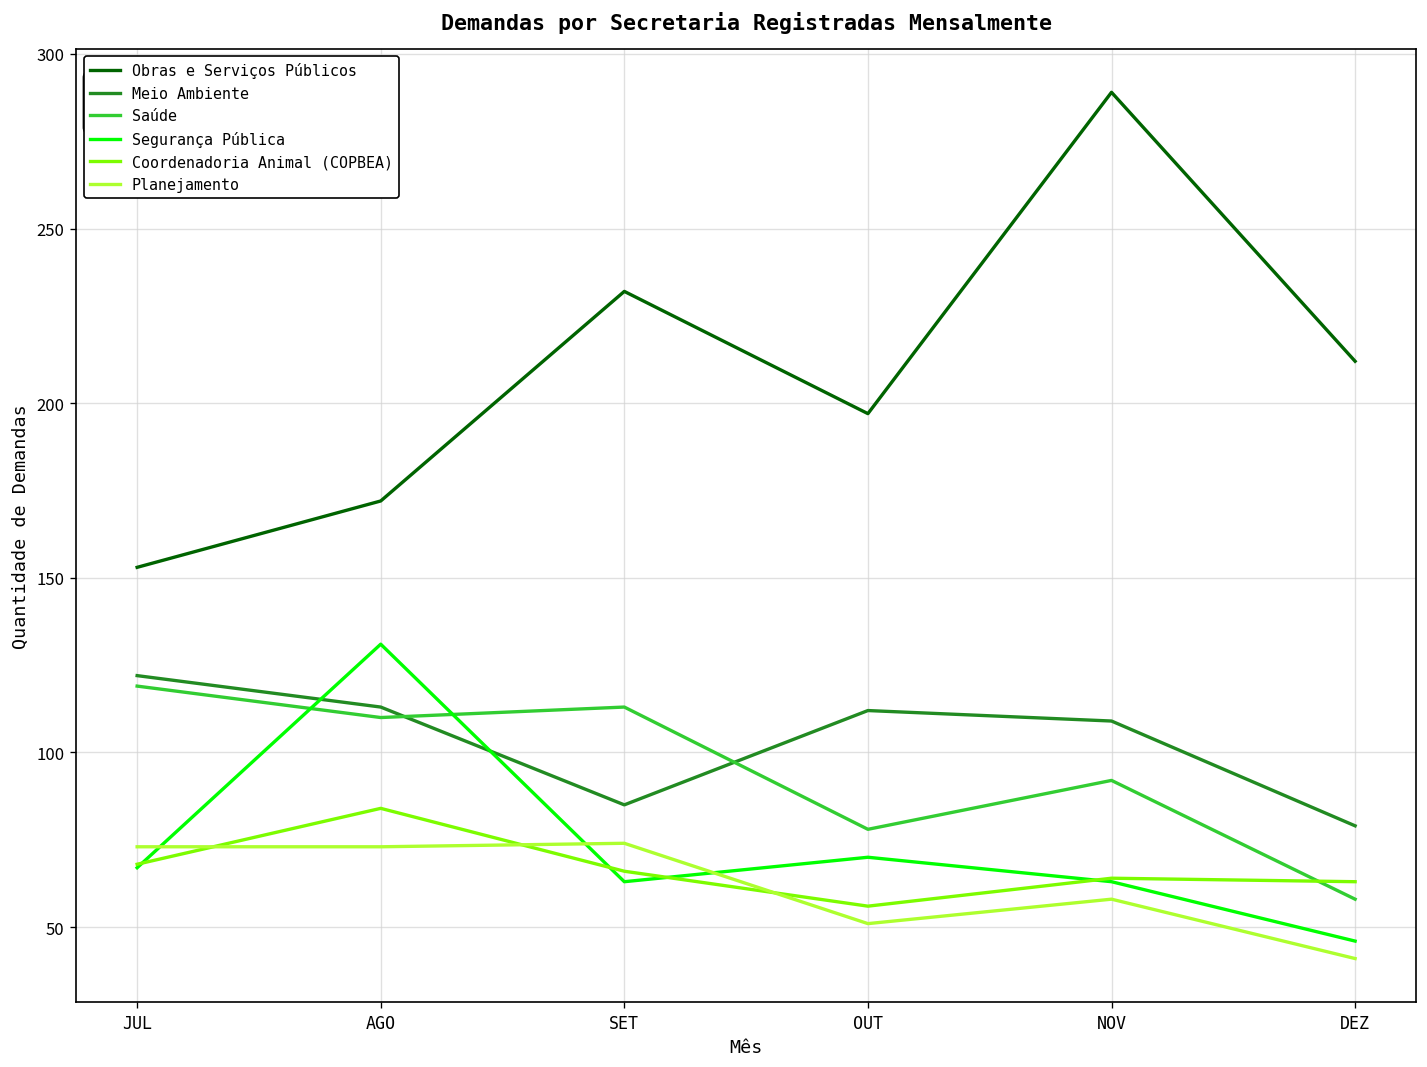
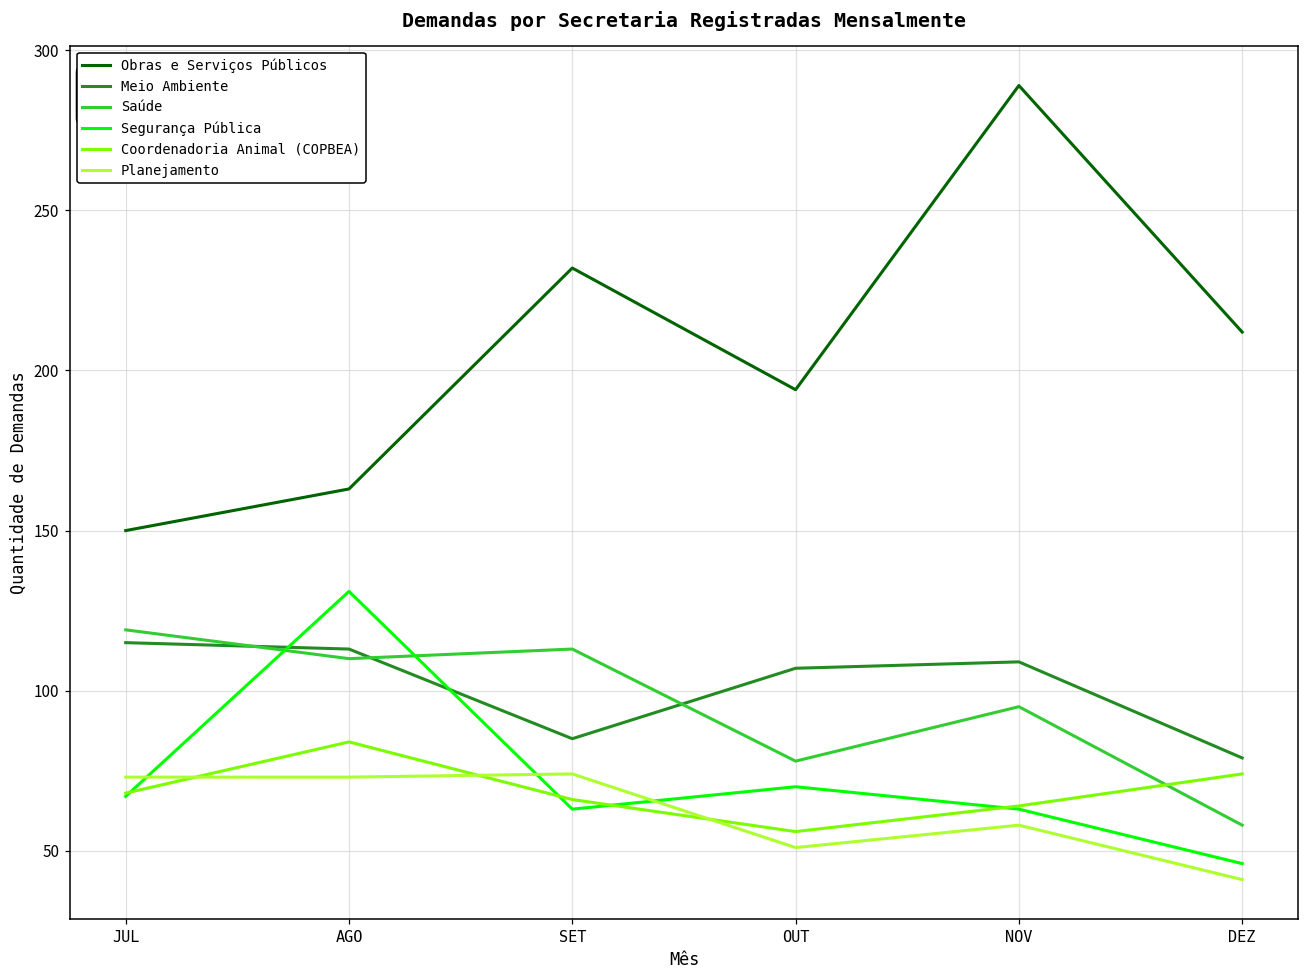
  {
    "Obras e Serviços Públicos": {
-     "JUL": 153,
-     "AGO": 172,
+     "JUL": 150,
+     "AGO": 163,
      "SET": 232,
-     "OUT": 197,
+     "OUT": 194,
      "NOV": 289,
      "DEZ": 212
    },
    "Meio Ambiente": {
-     "JUL": 122,
+     "JUL": 115,
      "AGO": 113,
      "SET": 85,
-     "OUT": 112,
+     "OUT": 107,
      "NOV": 109,
      "DEZ": 79
    },
    "Saúde": {
      "JUL": 119,
      "AGO": 110,
      "SET": 113,
      "OUT": 78,
-     "NOV": 92,
+     "NOV": 95,
      "DEZ": 58
    },
    "Segurança Pública": {
      "JUL": 67,
      "AGO": 131,
      "SET": 63,
      "OUT": 70,
      "NOV": 63,
      "DEZ": 46
    },
    "Coordenadoria Animal (COPBEA)": {
      "JUL": 68,
      "AGO": 84,
      "SET": 66,
      "OUT": 56,
      "NOV": 64,
-     "DEZ": 63
+     "DEZ": 74
    },
    "Planejamento": {
      "JUL": 73,
      "AGO": 73,
      "SET": 74,
      "OUT": 51,
      "NOV": 58,
      "DEZ": 41
    }
  }
